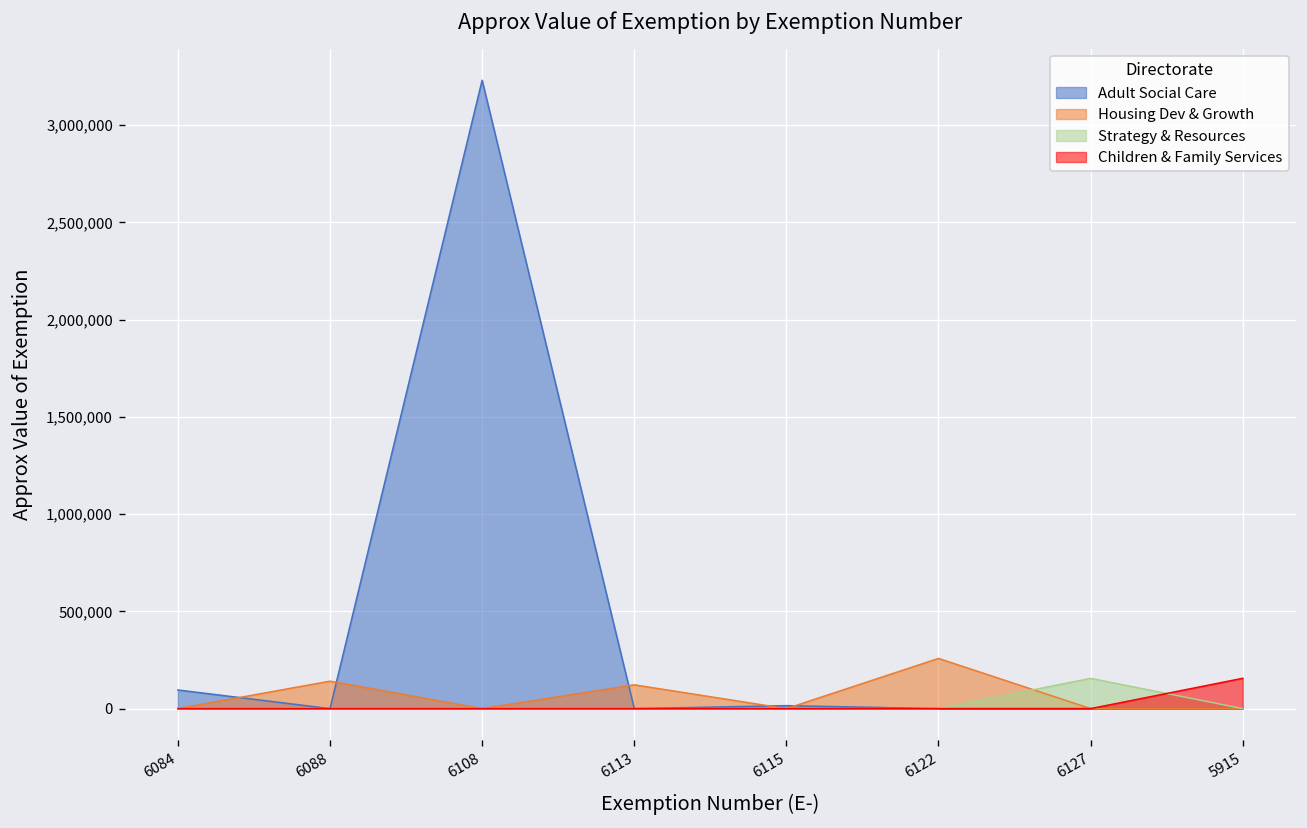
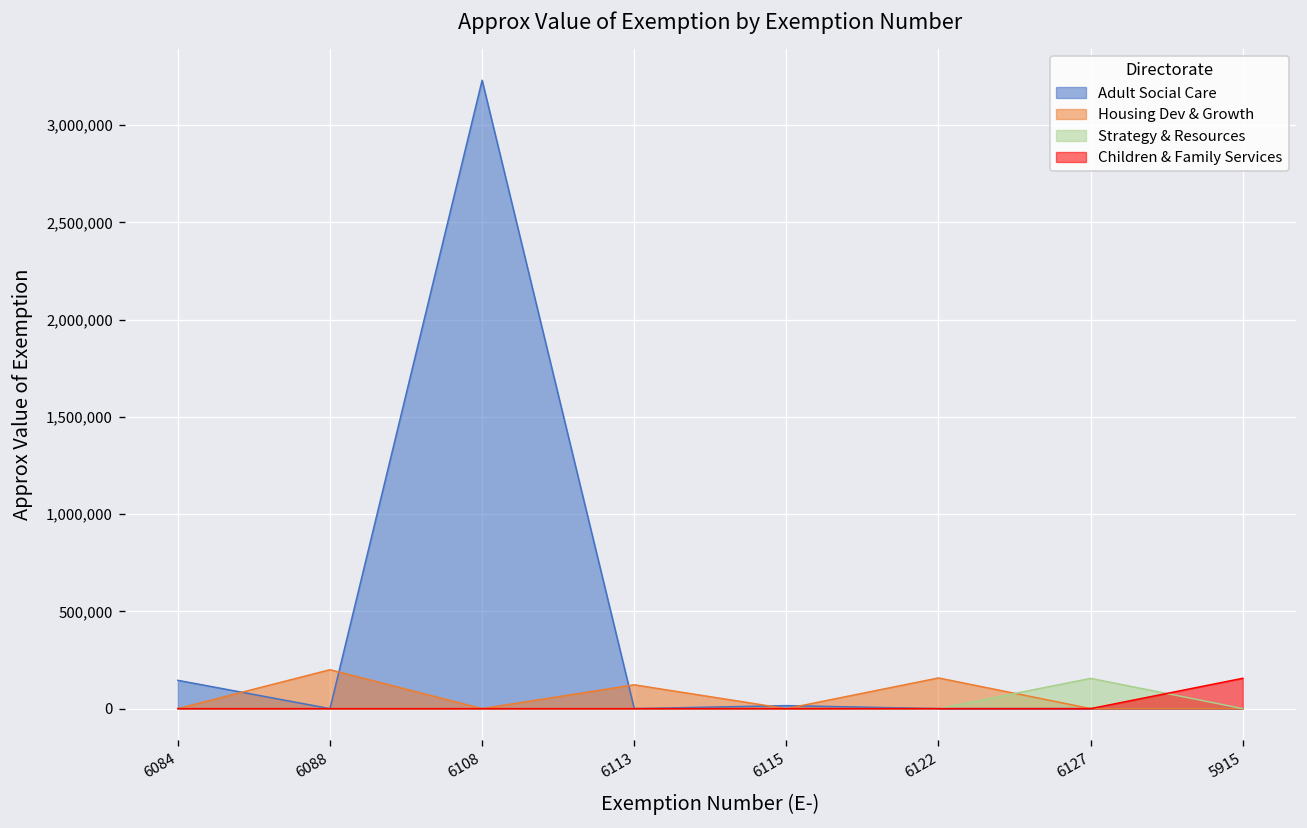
  {
    "Adult Social Care": {
-     "6084": "100,000",
+     "6084": "150,000",
      "6108": "3,230,000"
    },
    "Housing Dev & Growth": {
-     "6088": "140,000",
+     "6088": "200,000",
      "6113": "120,000",
-     "6122": "260,000"
+     "6122": "160,000"
    },
    "Strategy & Resources": {
      "6127": "160,000"
    },
    "Children & Family Services": {
      "5915": "160,000"
    }
  }
